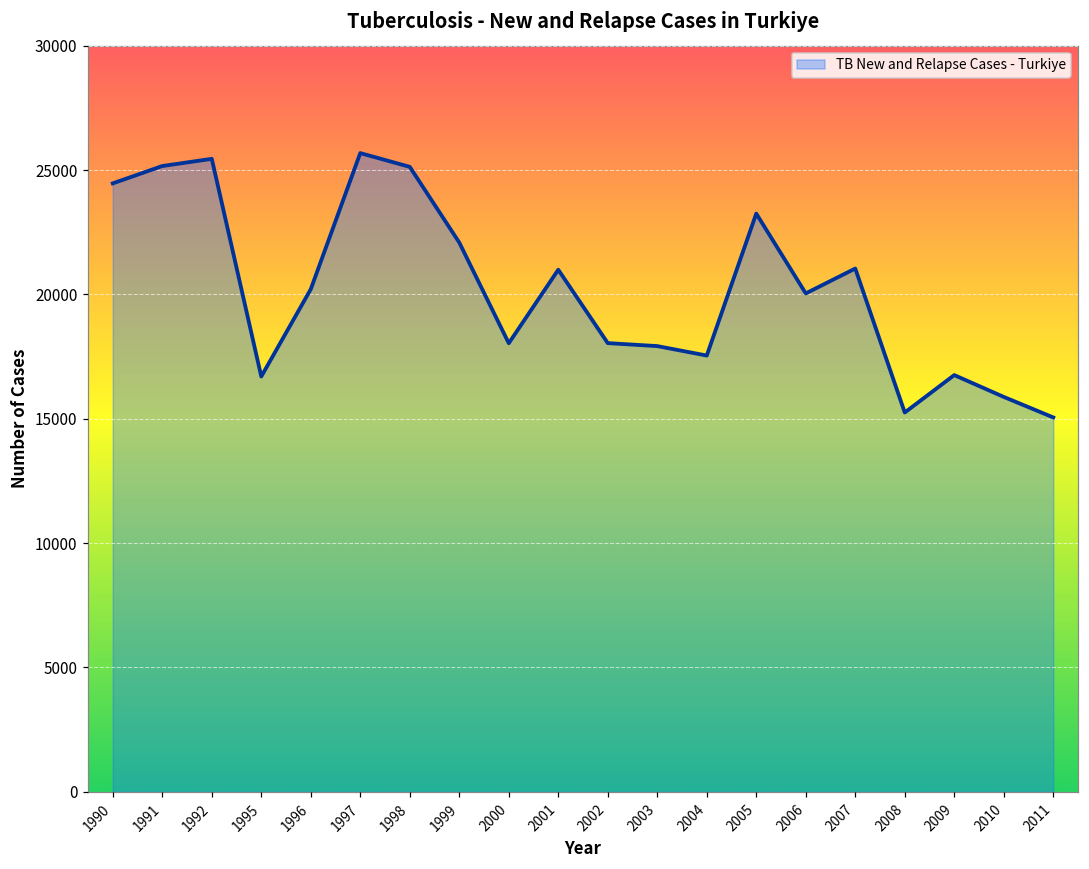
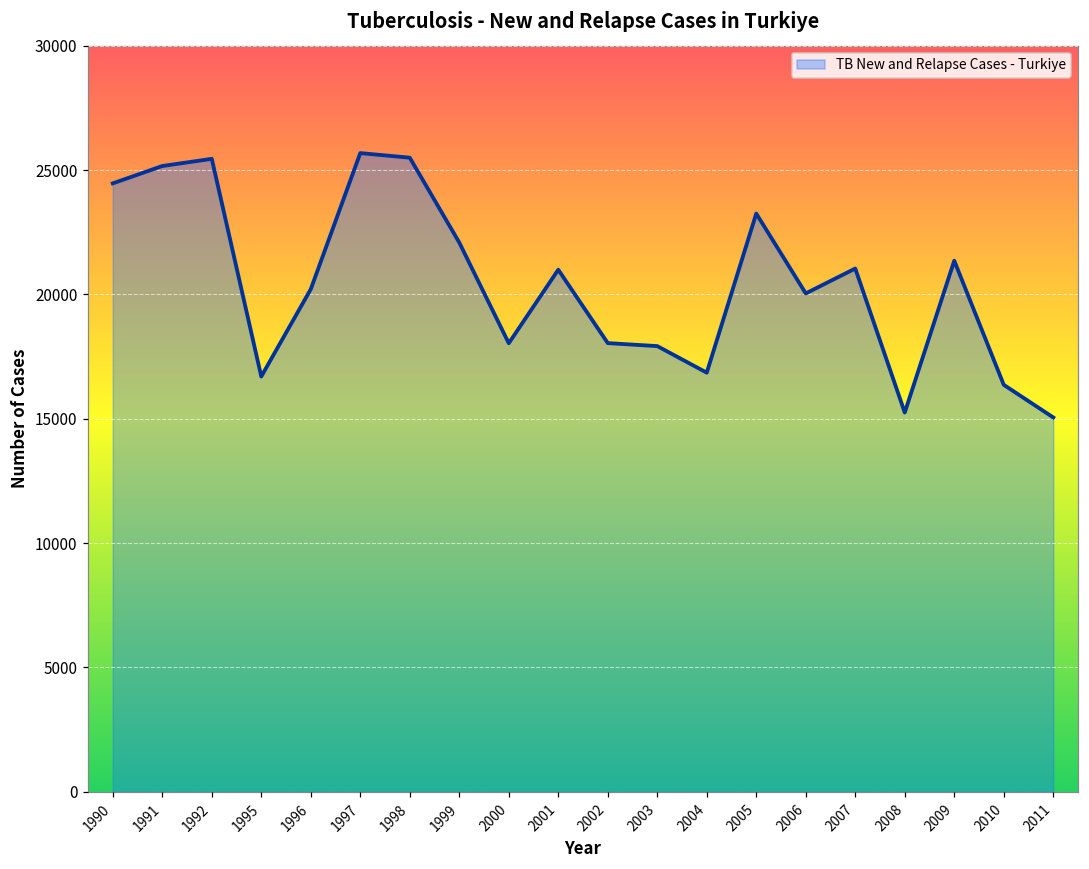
  {
    "1990": 24500,
    "1991": 25200,
    "1992": 25500,
    "1995": 16700,
    "1996": 20200,
    "1997": 25700,
-   "1998": 25100,
+   "1998": 25500,
    "1999": 22100,
    "2000": 18000,
    "2001": 21000,
    "2002": 18000,
    "2003": 17900,
-   "2004": 17500,
+   "2004": 16900,
    "2005": 23300,
    "2006": 20000,
    "2007": 21000,
    "2008": 15300,
-   "2009": 16800,
-   "2010": 15900,
+   "2009": 21400,
+   "2010": 16400,
    "2011": 15100
  }
